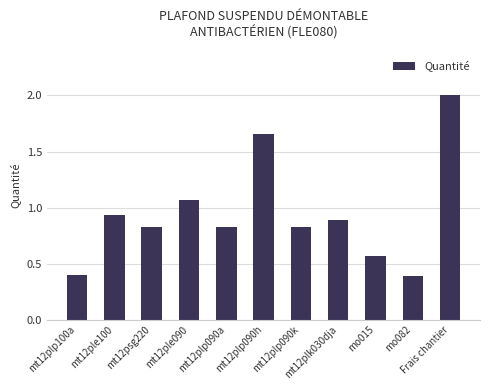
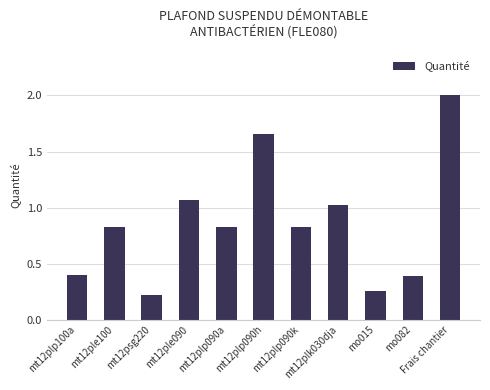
  {
    "mt12plp100a": 0.40,
-   "mt12ple100": 0.93,
-   "mt12psg220": 0.83,
+   "mt12ple100": 0.83,
+   "mt12psg220": 0.22,
    "mt12ple090": 1.07,
    "mt12plp090a": 0.83,
    "mt12plp090h": 1.66,
    "mt12plp090k": 0.83,
-   "mt12plk030dja": 0.89,
-   "mo015": 0.57,
+   "mt12plk030dja": 1.02,
+   "mo015": 0.25,
    "mo082": 0.39,
    "Frais chantier": 2.00
  }
